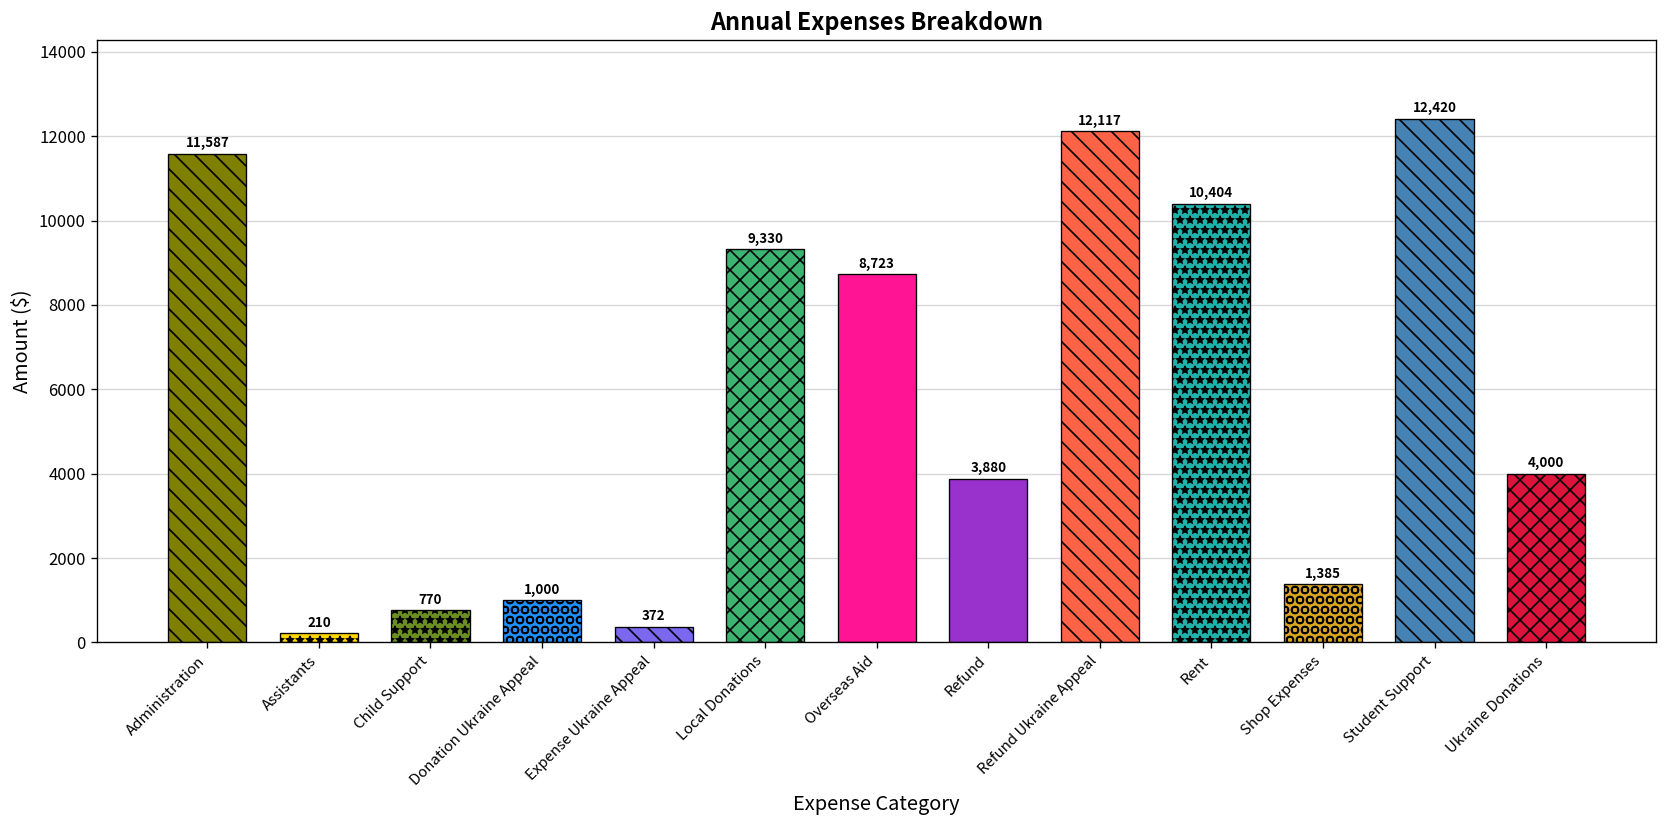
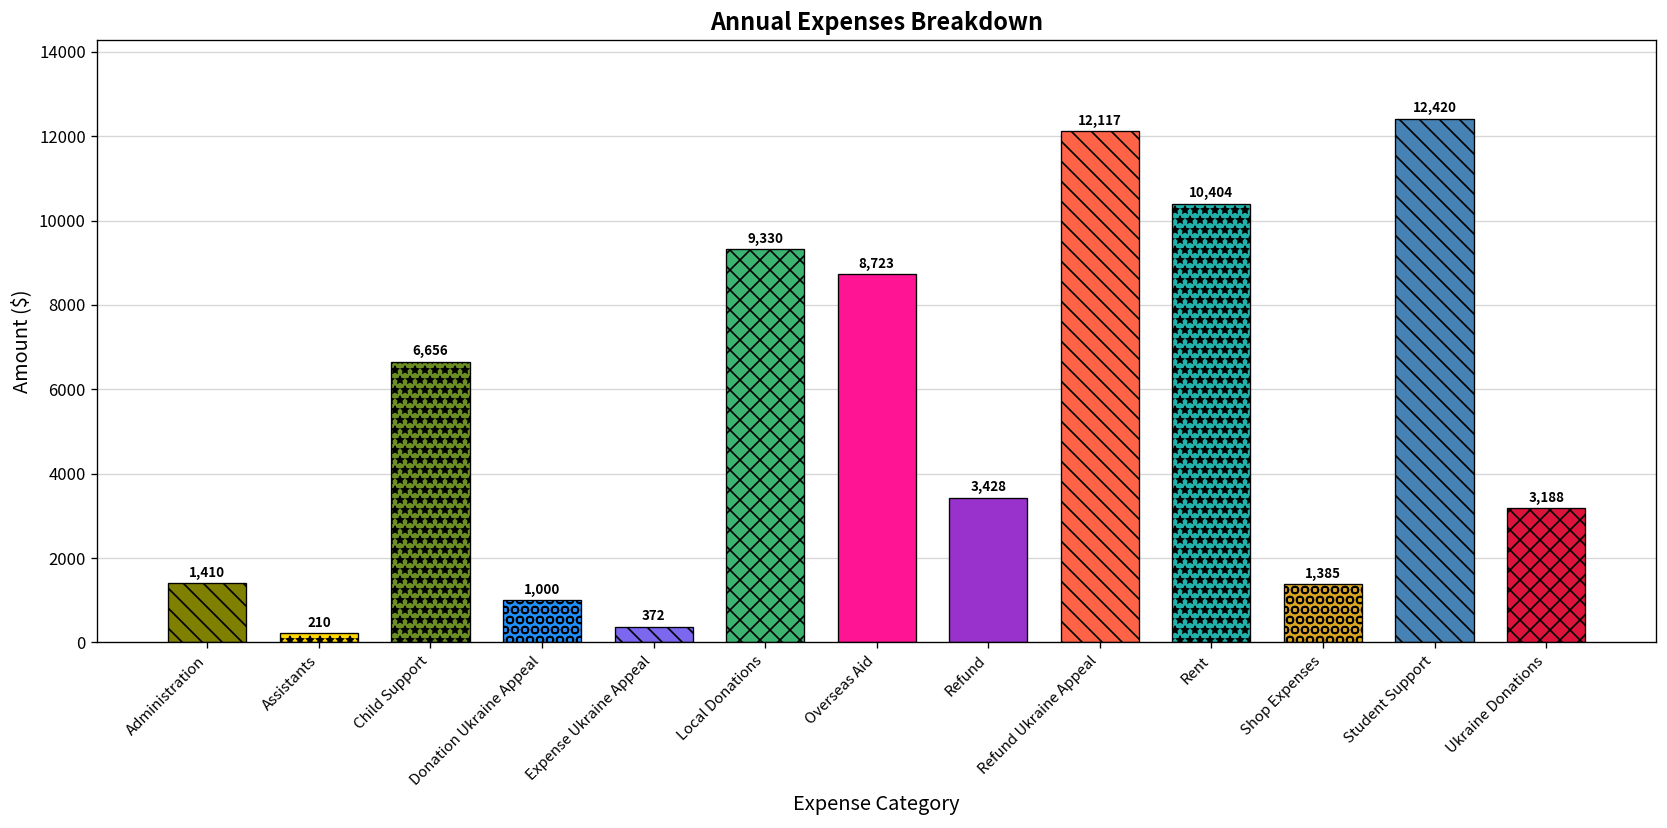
  {
-   "Administration": "11,587",
+   "Administration": "1,410",
    "Assistants": "210",
-   "Child Support": "770",
+   "Child Support": "6,656",
    "Donation Ukraine Appeal": "1,000",
    "Expense Ukraine Appeal": "372",
    "Local Donations": "9,330",
    "Overseas Aid": "8,723",
-   "Refund": "3,880",
+   "Refund": "3,428",
    "Refund Ukraine Appeal": "12,117",
    "Rent": "10,404",
    "Shop Expenses": "1,385",
    "Student Support": "12,420",
-   "Ukraine Donations": "4,000"
+   "Ukraine Donations": "3,188"
  }
